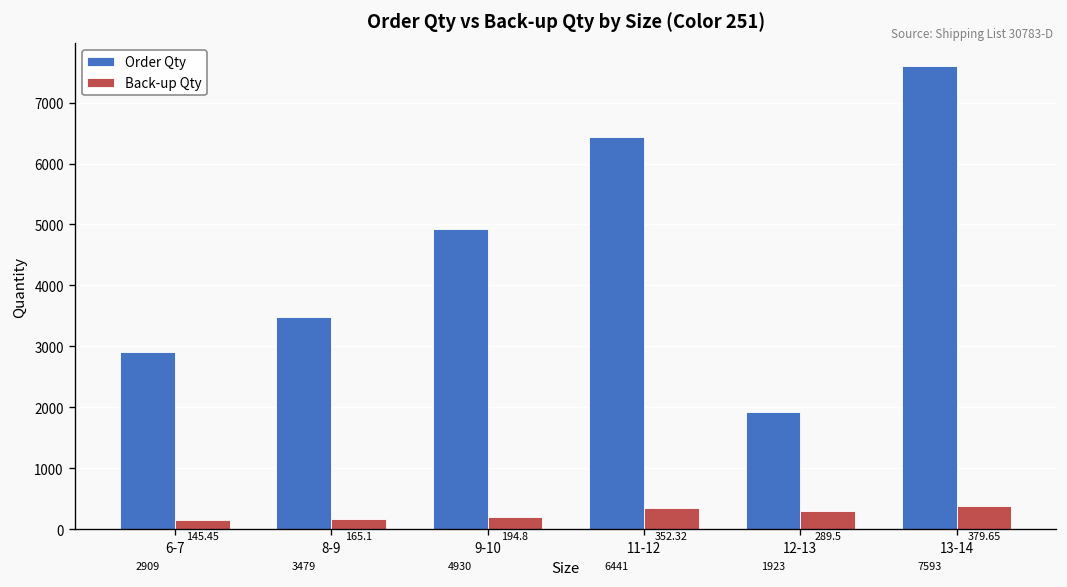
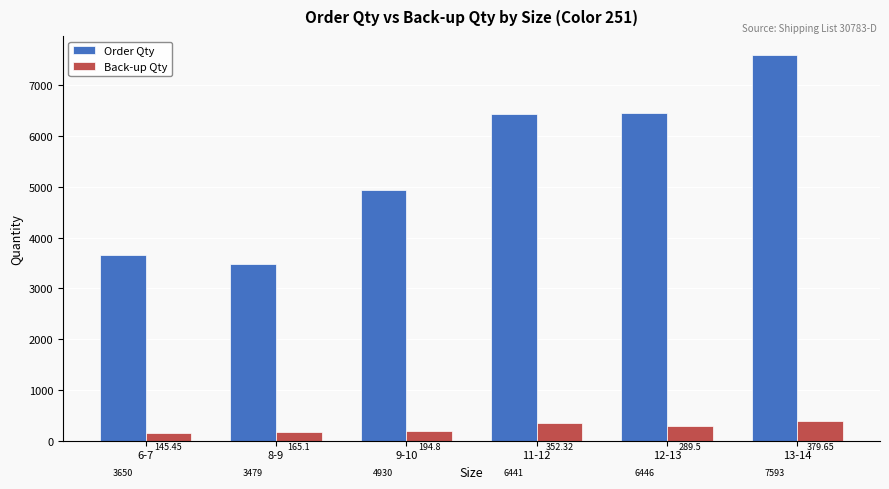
  {
    "Order Qty": {
-     "6-7": 2909,
-     "12-13": 1923
+     "6-7": 3650,
+     "12-13": 6446
    },
    "Back-up Qty": {
      "6-7": 145.45,
      "8-9": 165.1,
      "9-10": 194.8,
      "11-12": 352.32,
      "12-13": 289.5,
      "13-14": 379.65
    }
  }
